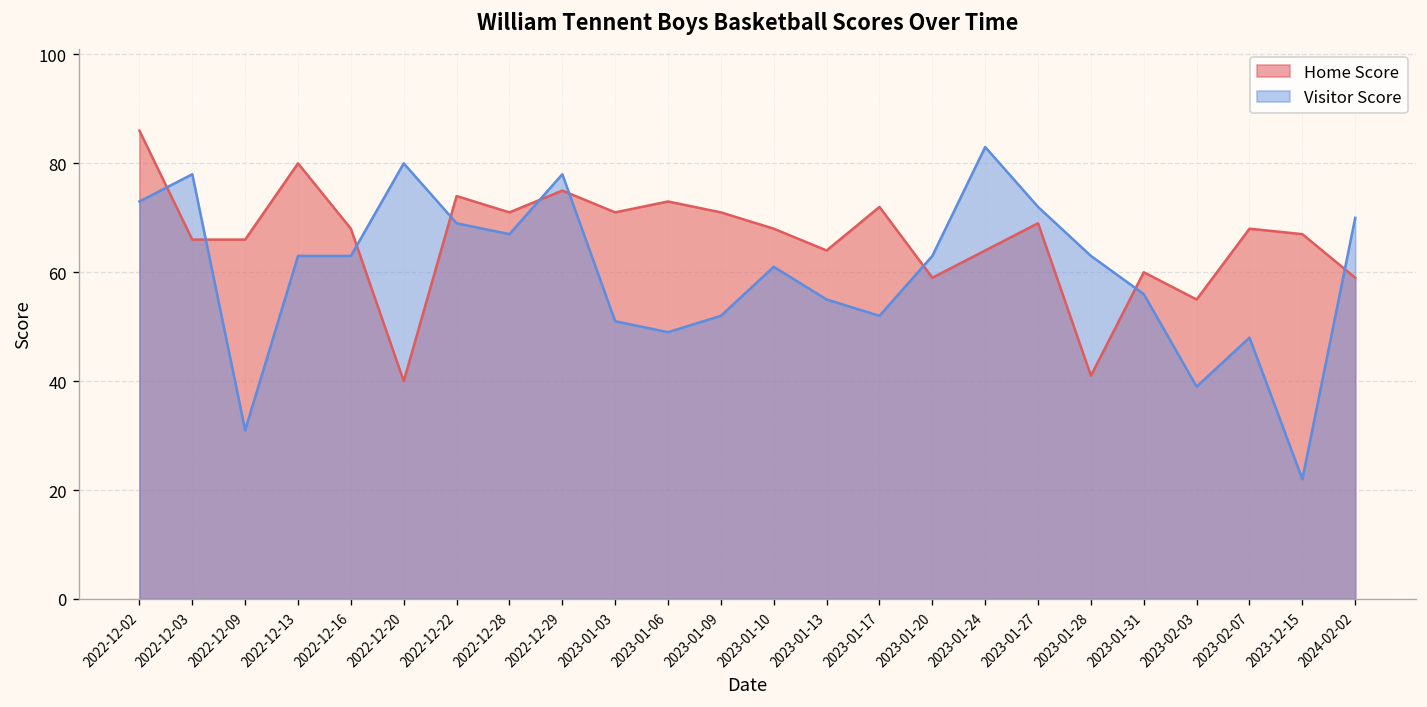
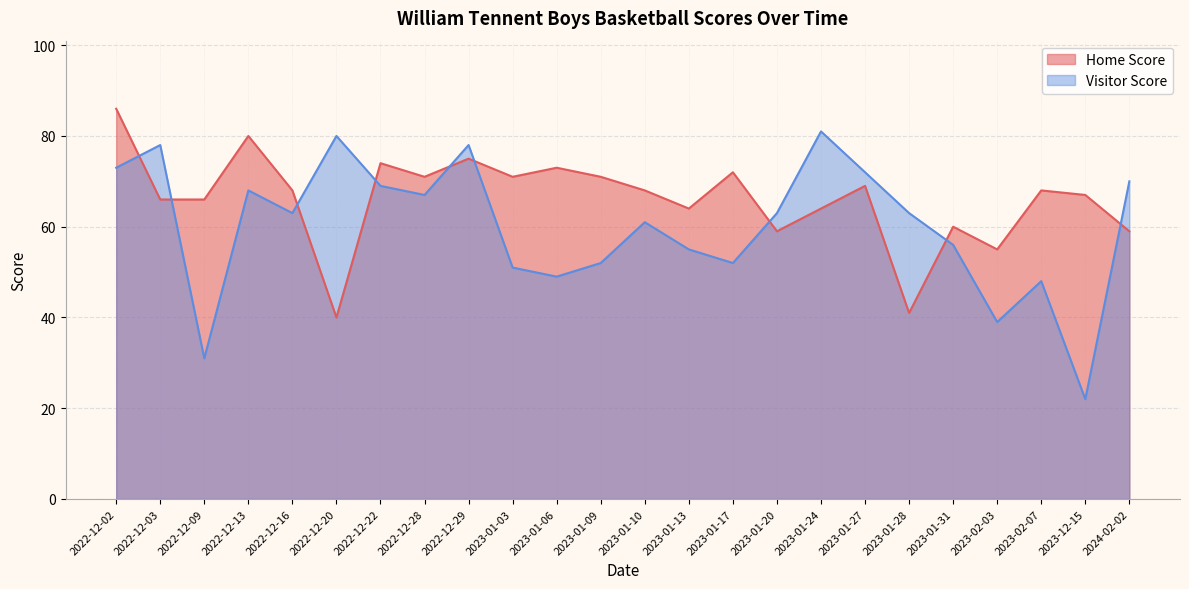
  {
    "Home Score": {
      "2022-12-02": 86,
      "2022-12-03": 66,
      "2022-12-09": 66,
      "2022-12-13": 80,
      "2022-12-16": 68,
      "2022-12-20": 40,
      "2022-12-22": 74,
      "2022-12-28": 71,
      "2022-12-29": 75,
      "2023-01-03": 71,
      "2023-01-06": 73,
      "2023-01-09": 71,
      "2023-01-10": 68,
      "2023-01-13": 64,
      "2023-01-17": 72,
      "2023-01-20": 59,
      "2023-01-24": 64,
      "2023-01-27": 69,
      "2023-01-28": 41,
      "2023-01-31": 60,
      "2023-02-03": 55,
      "2023-02-07": 68,
      "2023-12-15": 67,
      "2024-02-02": 59
    },
    "Visitor Score": {
      "2022-12-02": 73,
      "2022-12-03": 78,
      "2022-12-09": 31,
-     "2022-12-13": 63,
+     "2022-12-13": 68,
      "2022-12-16": 63,
      "2022-12-20": 80,
      "2022-12-22": 69,
      "2022-12-28": 67,
      "2022-12-29": 78,
      "2023-01-03": 51,
      "2023-01-06": 49,
      "2023-01-09": 52,
      "2023-01-10": 61,
      "2023-01-13": 55,
      "2023-01-17": 52,
      "2023-01-20": 63,
-     "2023-01-24": 83,
+     "2023-01-24": 81,
      "2023-01-27": 72,
      "2023-01-28": 63,
      "2023-01-31": 56,
      "2023-02-03": 39,
      "2023-02-07": 48,
      "2023-12-15": 22,
      "2024-02-02": 70
    }
  }
